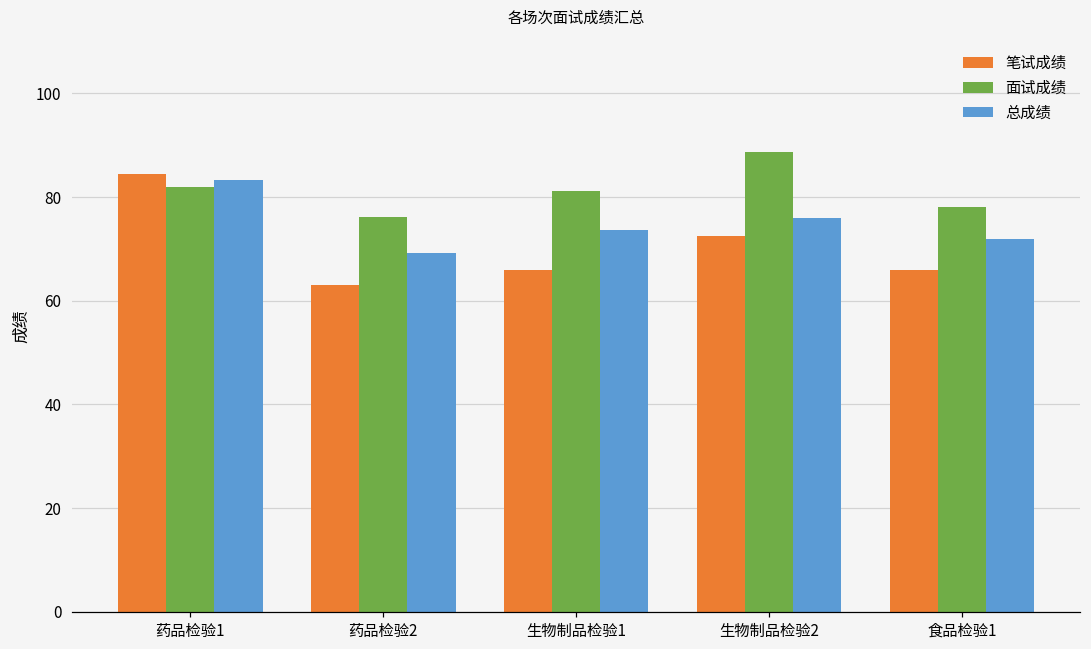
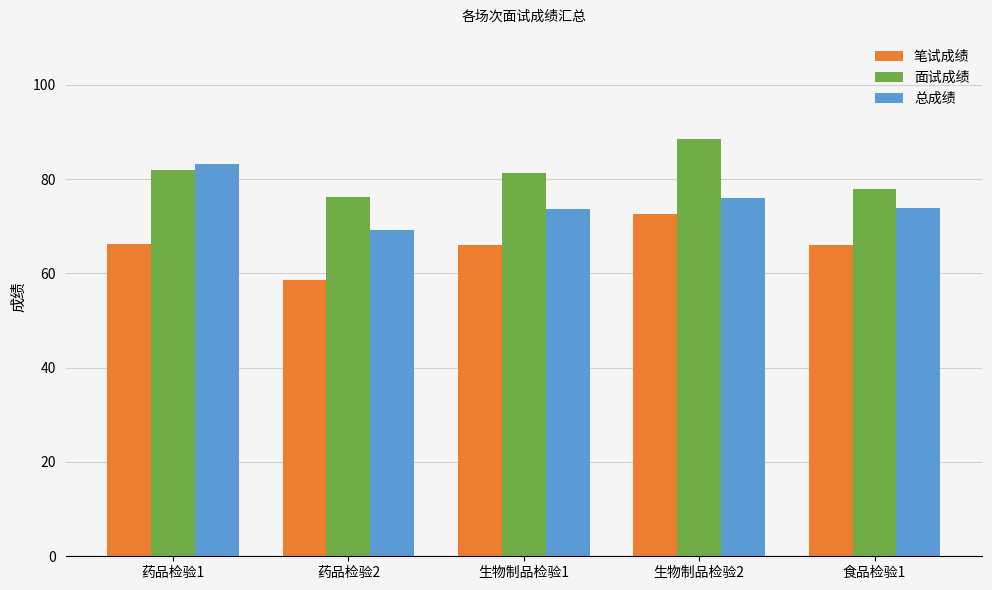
  {
    "笔试成绩": {
-     "药品检验1": 85,
-     "药品检验2": 63,
+     "药品检验1": 66,
+     "药品检验2": 59,
      "生物制品检验1": 66,
      "生物制品检验2": 73,
      "食品检验1": 66
    },
    "面试成绩": {
      "药品检验1": 82,
      "药品检验2": 76,
      "生物制品检验1": 81,
      "生物制品检验2": 89,
      "食品检验1": 78
    },
    "总成绩": {
      "药品检验1": 83,
      "药品检验2": 69,
      "生物制品检验1": 74,
      "生物制品检验2": 76,
-     "食品检验1": 72
+     "食品检验1": 74
    }
  }
